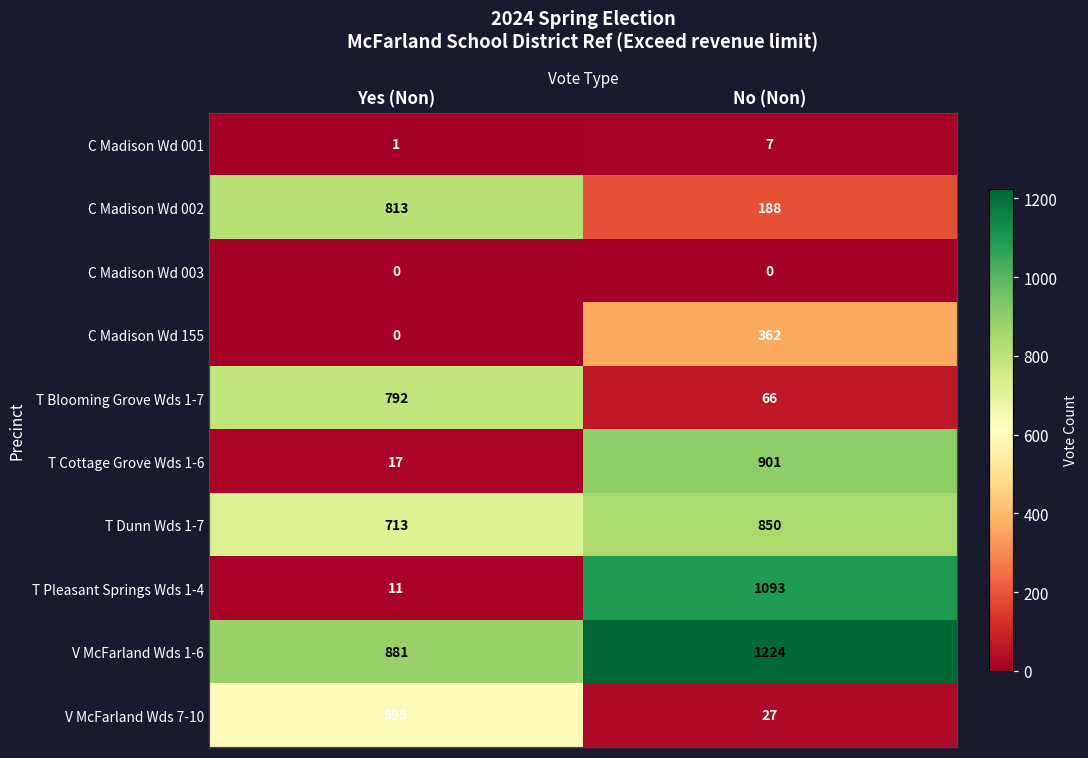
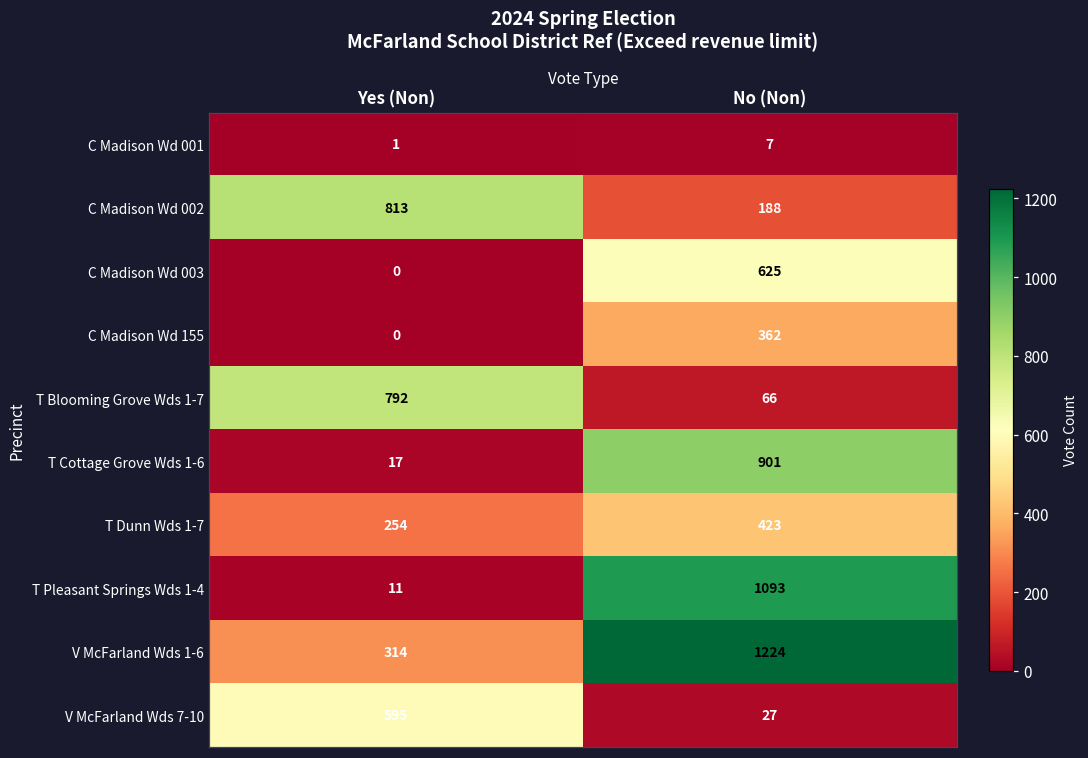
  {
    "C Madison Wd 001": {
      "Yes (Non)": 1,
      "No (Non)": 7
    },
    "C Madison Wd 002": {
      "Yes (Non)": 813,
      "No (Non)": 188
    },
    "C Madison Wd 003": {
      "Yes (Non)": 0,
-     "No (Non)": 0
+     "No (Non)": 625
    },
    "C Madison Wd 155": {
      "Yes (Non)": 0,
      "No (Non)": 362
    },
    "T Blooming Grove Wds 1-7": {
      "Yes (Non)": 792,
      "No (Non)": 66
    },
    "T Cottage Grove Wds 1-6": {
      "Yes (Non)": 17,
      "No (Non)": 901
    },
    "T Dunn Wds 1-7": {
-     "Yes (Non)": 713,
-     "No (Non)": 850
+     "Yes (Non)": 254,
+     "No (Non)": 423
    },
    "T Pleasant Springs Wds 1-4": {
      "Yes (Non)": 11,
      "No (Non)": 1093
    },
    "V McFarland Wds 1-6": {
-     "Yes (Non)": 881,
+     "Yes (Non)": 314,
      "No (Non)": 1224
    },
    "V McFarland Wds 7-10": {
      "Yes (Non)": 595,
      "No (Non)": 27
    }
  }
